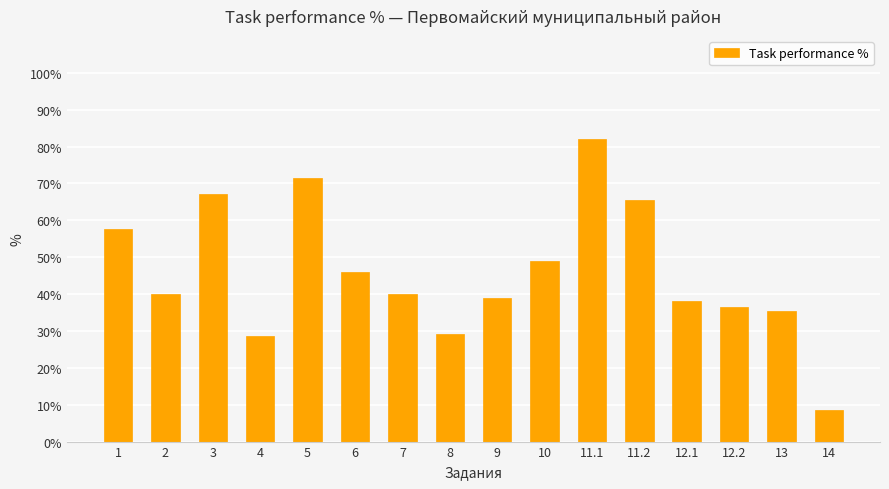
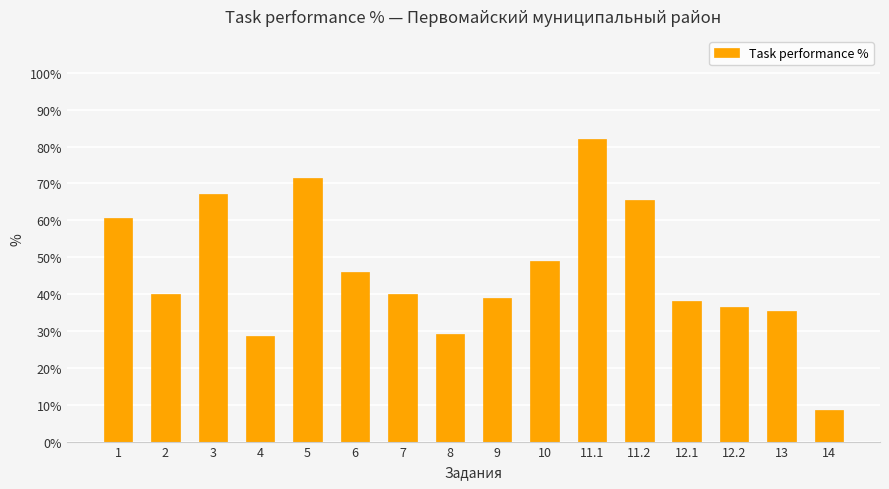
  {
-   "1": "58%",
+   "1": "61%",
    "2": "40%",
    "3": "67%",
    "4": "29%",
    "5": "71%",
    "6": "46%",
    "7": "40%",
    "8": "29%",
    "9": "39%",
    "10": "49%",
    "11.1": "82%",
    "11.2": "66%",
    "12.1": "38%",
    "12.2": "37%",
    "13": "35%",
    "14": "8%"
  }
